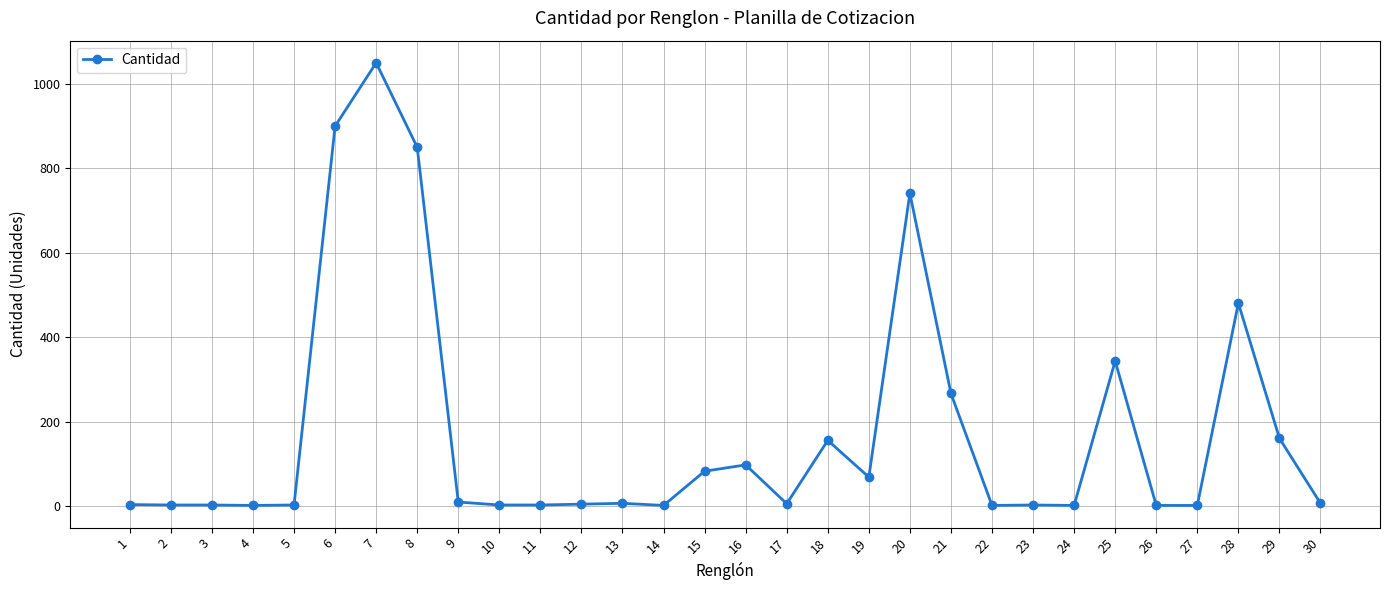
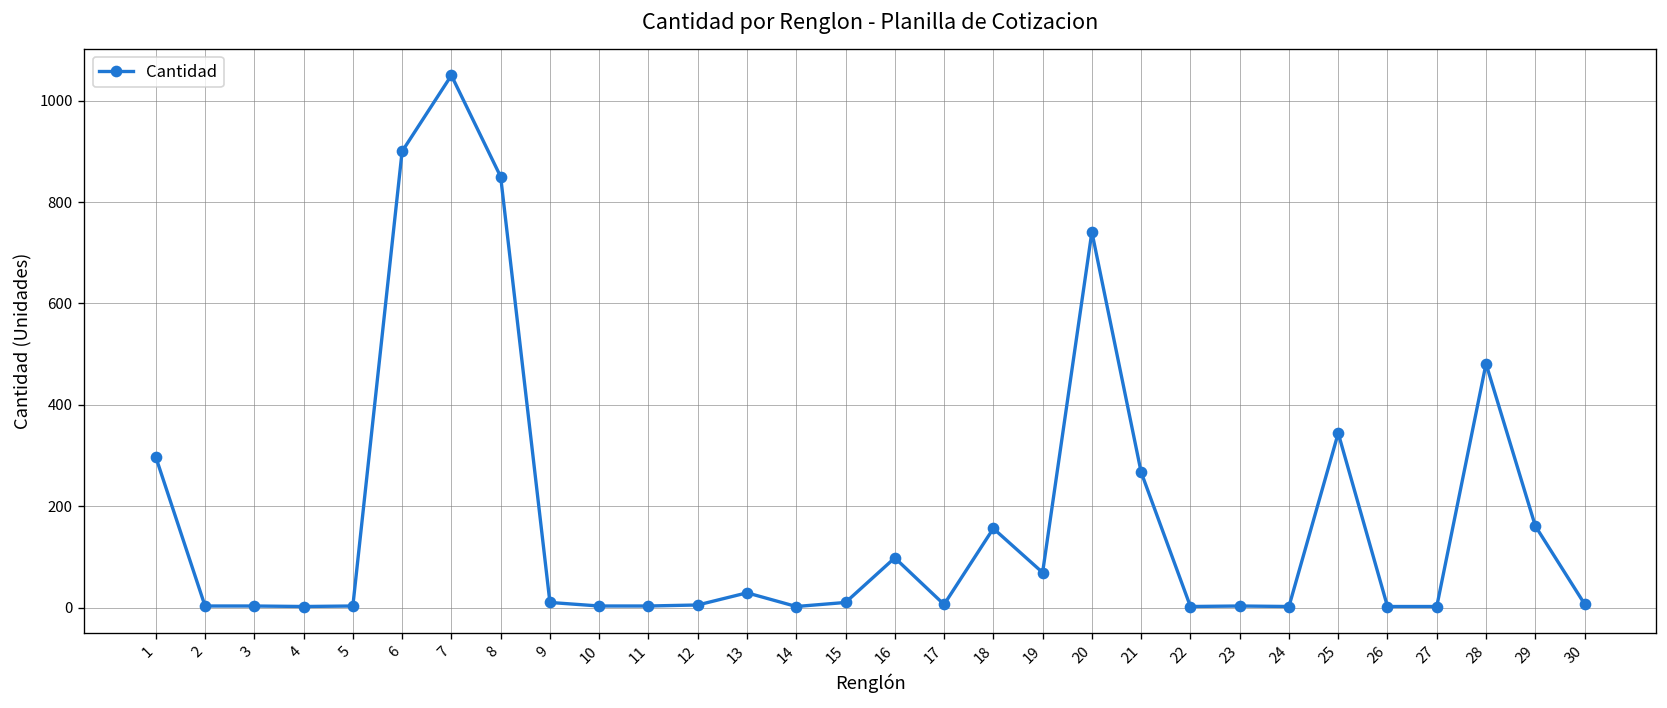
  {
-   "1": 0,
+   "1": 300,
    "2": 0,
    "3": 0,
    "4": 0,
    "5": 0,
    "6": 900,
    "7": 1050,
    "8": 850,
    "9": 10,
    "10": 0,
    "11": 0,
    "12": 10,
-   "13": 10,
+   "13": 30,
    "14": 0,
-   "15": 80,
+   "15": 10,
    "16": 100,
    "17": 10,
    "18": 160,
    "19": 70,
    "20": 740,
    "21": 270,
    "22": 0,
    "23": 0,
    "24": 0,
    "25": 340,
    "26": 0,
    "27": 0,
    "28": 480,
    "29": 160,
    "30": 10
  }
